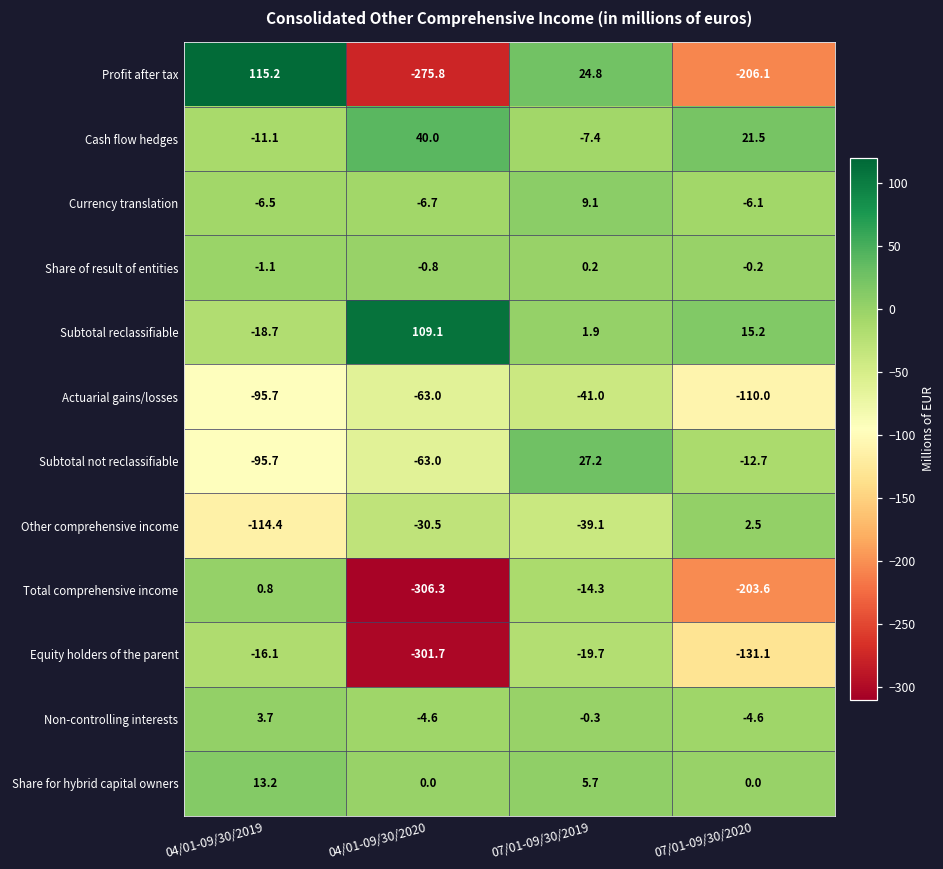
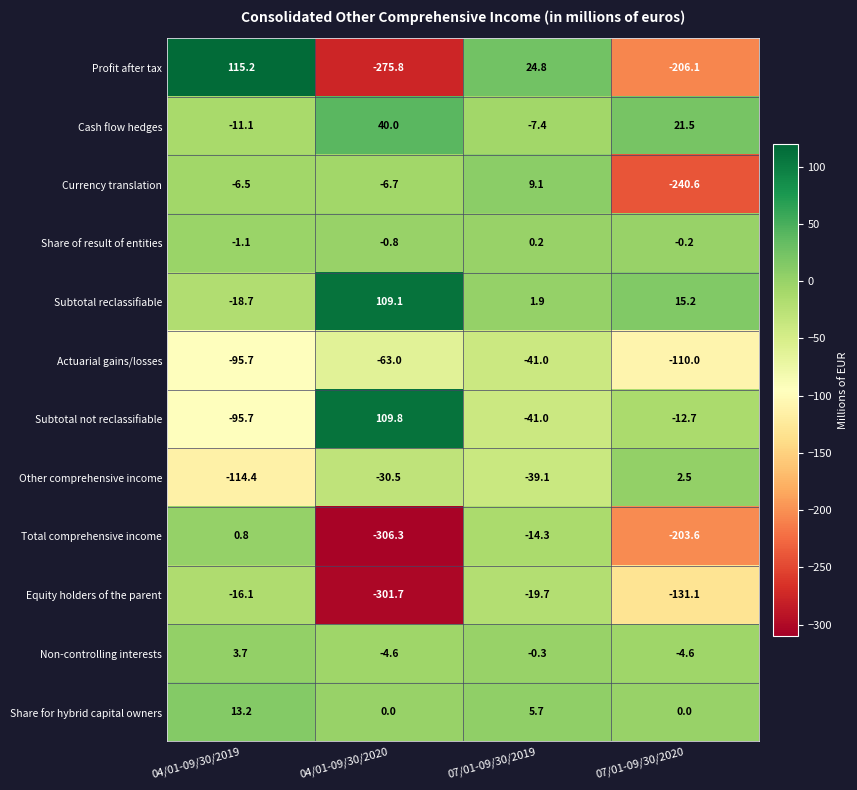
  {
    "Profit after tax": {
      "04/01-09/30/2019": 115.2,
      "04/01-09/30/2020": -275.8,
      "07/01-09/30/2019": 24.8,
      "07/01-09/30/2020": -206.1
    },
    "Cash flow hedges": {
      "04/01-09/30/2019": -11.1,
      "04/01-09/30/2020": 40.0,
      "07/01-09/30/2019": -7.4,
      "07/01-09/30/2020": 21.5
    },
    "Currency translation": {
      "04/01-09/30/2019": -6.5,
      "04/01-09/30/2020": -6.7,
      "07/01-09/30/2019": 9.1,
-     "07/01-09/30/2020": -6.1
+     "07/01-09/30/2020": -240.6
    },
    "Share of result of entities": {
      "04/01-09/30/2019": -1.1,
      "04/01-09/30/2020": -0.8,
      "07/01-09/30/2019": 0.2,
      "07/01-09/30/2020": -0.2
    },
    "Subtotal reclassifiable": {
      "04/01-09/30/2019": -18.7,
      "04/01-09/30/2020": 109.1,
      "07/01-09/30/2019": 1.9,
      "07/01-09/30/2020": 15.2
    },
    "Actuarial gains/losses": {
      "04/01-09/30/2019": -95.7,
      "04/01-09/30/2020": -63.0,
      "07/01-09/30/2019": -41.0,
      "07/01-09/30/2020": -110.0
    },
    "Subtotal not reclassifiable": {
      "04/01-09/30/2019": -95.7,
-     "04/01-09/30/2020": -63.0,
-     "07/01-09/30/2019": 27.2,
+     "04/01-09/30/2020": 109.8,
+     "07/01-09/30/2019": -41.0,
      "07/01-09/30/2020": -12.7
    },
    "Other comprehensive income": {
      "04/01-09/30/2019": -114.4,
      "04/01-09/30/2020": -30.5,
      "07/01-09/30/2019": -39.1,
      "07/01-09/30/2020": 2.5
    },
    "Total comprehensive income": {
      "04/01-09/30/2019": 0.8,
      "04/01-09/30/2020": -306.3,
      "07/01-09/30/2019": -14.3,
      "07/01-09/30/2020": -203.6
    },
    "Equity holders of the parent": {
      "04/01-09/30/2019": -16.1,
      "04/01-09/30/2020": -301.7,
      "07/01-09/30/2019": -19.7,
      "07/01-09/30/2020": -131.1
    },
    "Non-controlling interests": {
      "04/01-09/30/2019": 3.7,
      "04/01-09/30/2020": -4.6,
      "07/01-09/30/2019": -0.3,
      "07/01-09/30/2020": -4.6
    },
    "Share for hybrid capital owners": {
      "04/01-09/30/2019": 13.2,
      "04/01-09/30/2020": 0.0,
      "07/01-09/30/2019": 5.7,
      "07/01-09/30/2020": 0.0
    }
  }
